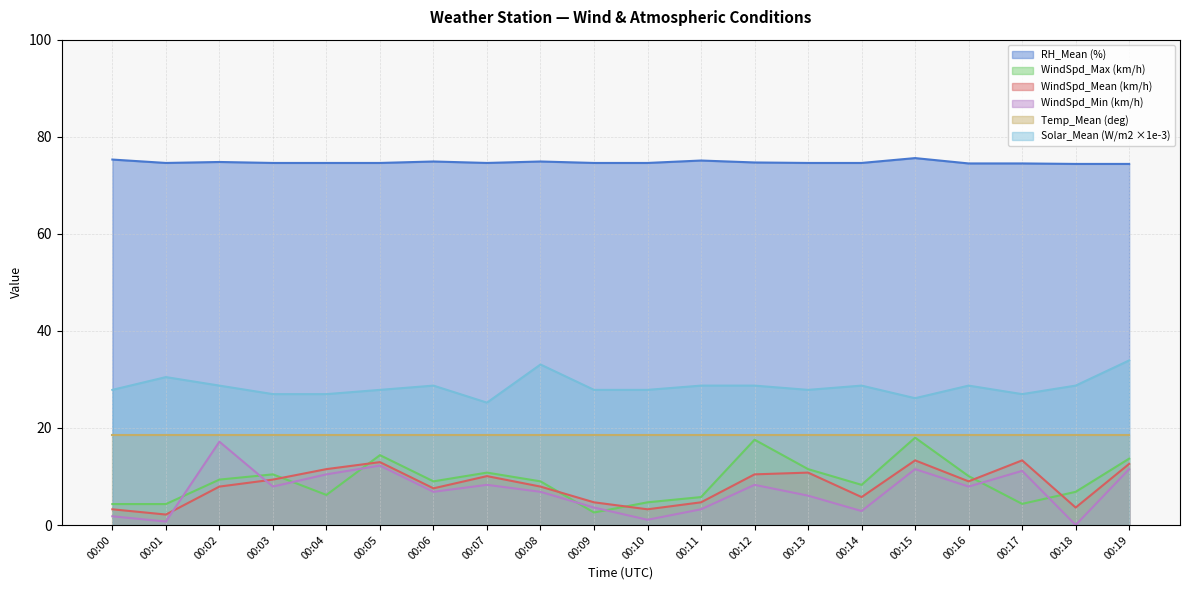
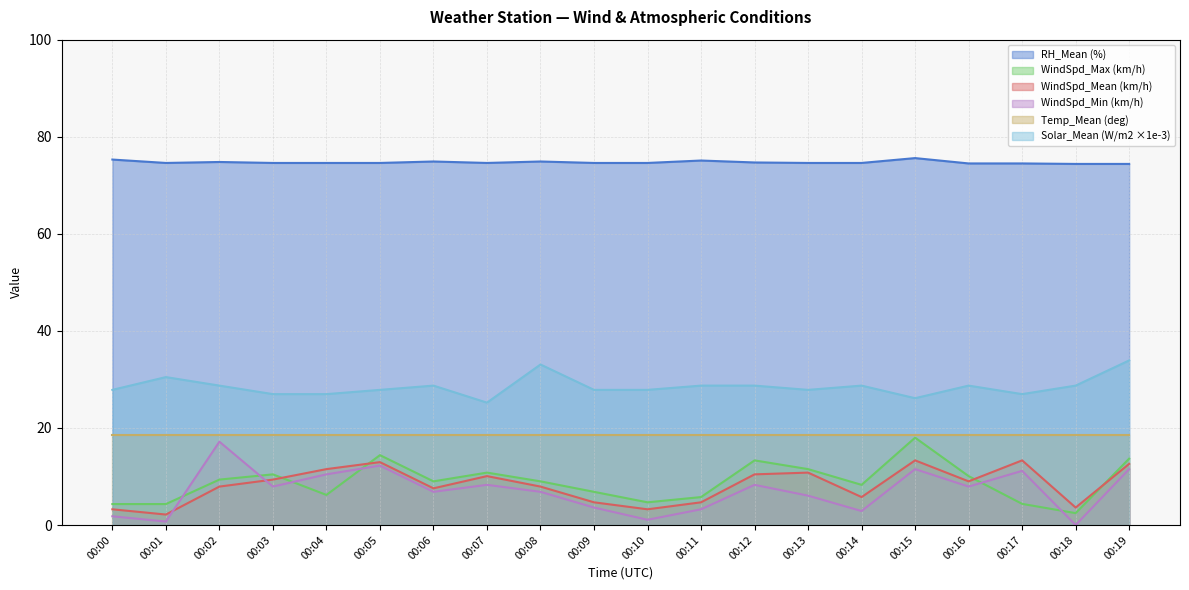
  {
    "WindSpd_Max (km/h)": {
      "00:00": 4,
      "00:01": 4,
      "00:02": 9,
      "00:03": 10,
      "00:04": 6,
      "00:05": 14,
      "00:06": 9,
      "00:07": 11,
      "00:08": 9,
-     "00:09": 3,
+     "00:09": 7,
      "00:10": 5,
      "00:11": 6,
-     "00:12": 18,
+     "00:12": 13,
      "00:13": 12,
      "00:14": 8,
      "00:15": 18,
      "00:16": 10,
      "00:17": 4,
-     "00:18": 7,
+     "00:18": 2,
      "00:19": 14
    },
    "WindSpd_Min (km/h)": {
      "00:00": 2,
      "00:01": 1,
      "00:02": 17,
      "00:03": 8,
      "00:04": 10,
      "00:05": 12,
      "00:06": 7,
      "00:07": 8,
      "00:08": 7,
      "00:09": 4,
      "00:10": 1,
      "00:11": 3,
      "00:12": 8,
      "00:13": 6,
      "00:14": 3,
      "00:15": 12,
      "00:16": 8,
      "00:17": 11,
      "00:18": 0,
      "00:19": 12
    }
  }
